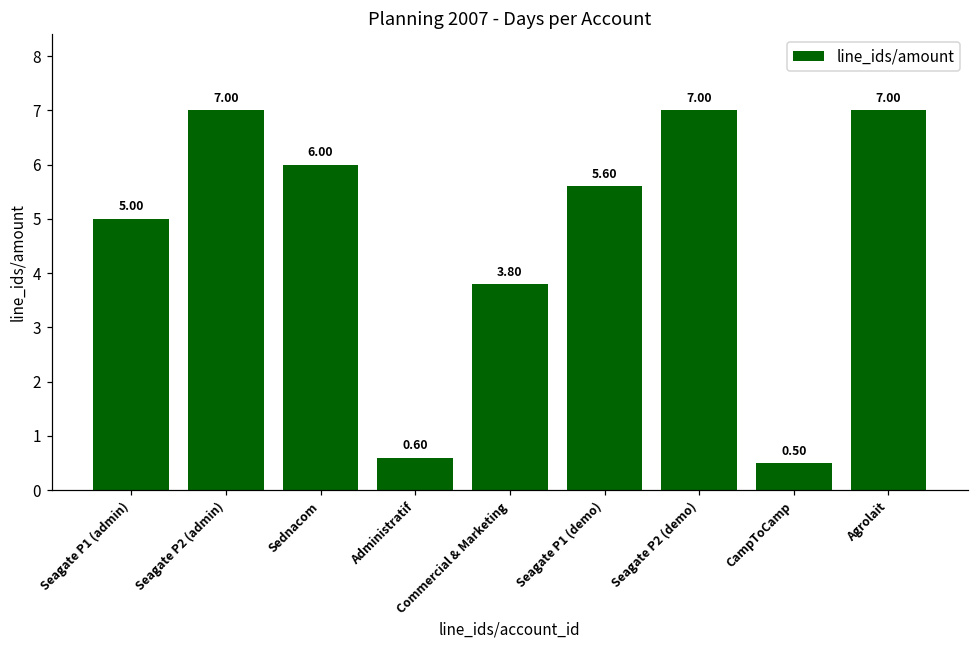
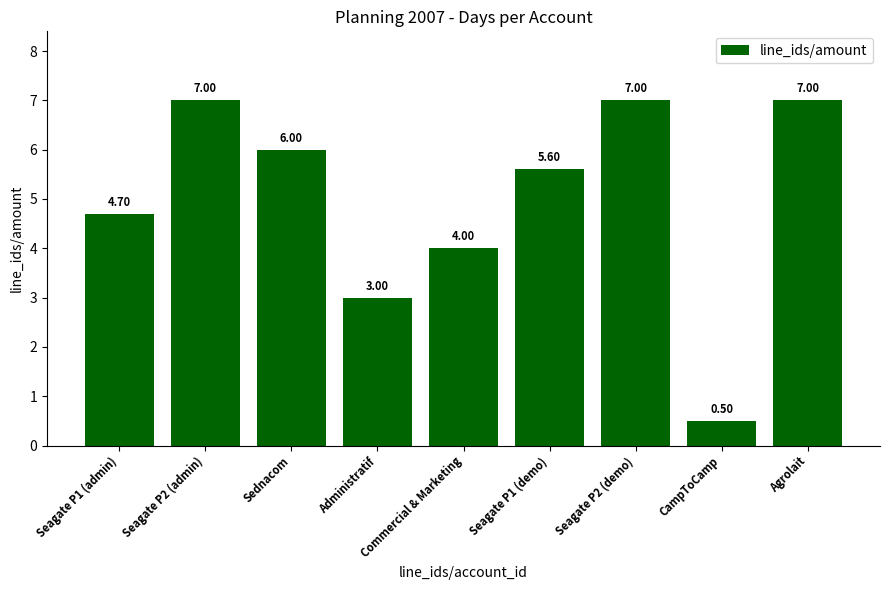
  {
-   "Seagate P1 (admin)": 5.00,
+   "Seagate P1 (admin)": 4.70,
    "Seagate P2 (admin)": 7.00,
    "Sednacom": 6.00,
-   "Administratif": 0.60,
-   "Commercial & Marketing": 3.80,
+   "Administratif": 3.00,
+   "Commercial & Marketing": 4.00,
    "Seagate P1 (demo)": 5.60,
    "Seagate P2 (demo)": 7.00,
    "CampToCamp": 0.50,
    "Agrolait": 7.00
  }
